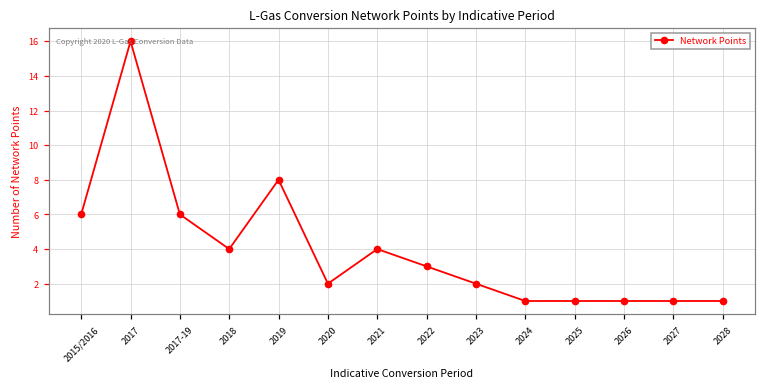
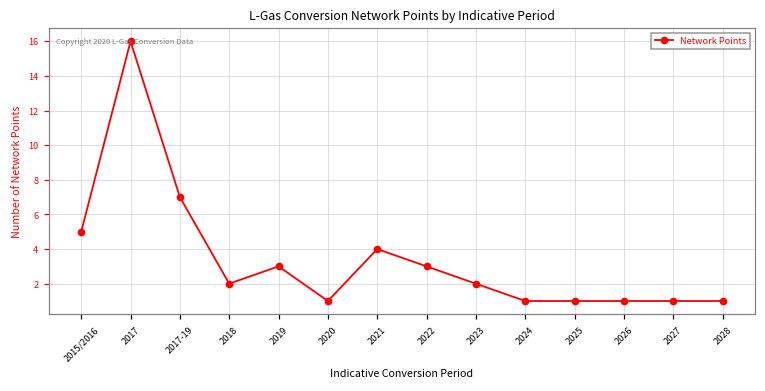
  {
-   "2015/2016": 6,
-   "2017-19": 6,
-   "2018": 4,
-   "2019": 8,
-   "2020": 2,
+   "2015/2016": 5,
+   "2017-19": 7,
+   "2018": 2,
+   "2019": 3,
+   "2020": 1,
    "2021": 4,
    "2022": 3,
    "2023": 2,
    "2024": 1,
    "2025": 1,
    "2026": 1,
    "2027": 1,
    "2028": 1
  }
